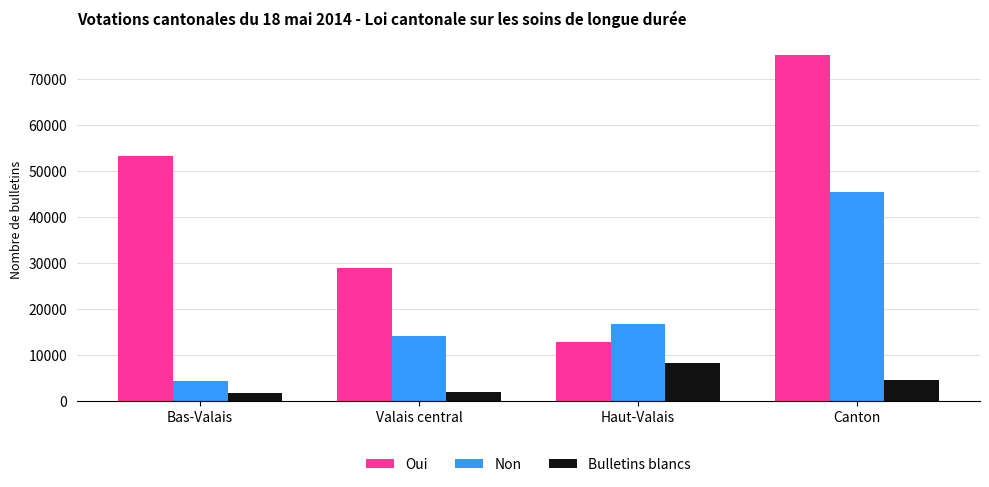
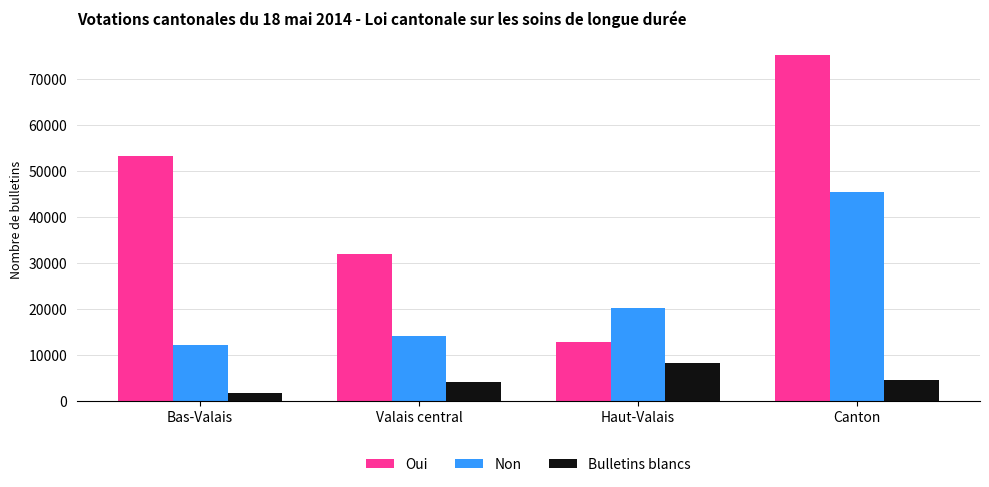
  {
    "Oui": {
      "Bas-Valais": 53000,
-     "Valais central": 29000,
+     "Valais central": 32000,
      "Haut-Valais": 13000,
      "Canton": 75000
    },
    "Non": {
-     "Bas-Valais": 4000,
+     "Bas-Valais": 12000,
      "Valais central": 14000,
-     "Haut-Valais": 17000,
+     "Haut-Valais": 20000,
      "Canton": 45000
    },
    "Bulletins blancs": {
      "Bas-Valais": 2000,
-     "Valais central": 2000,
+     "Valais central": 4000,
      "Haut-Valais": 8000,
      "Canton": 5000
    }
  }
